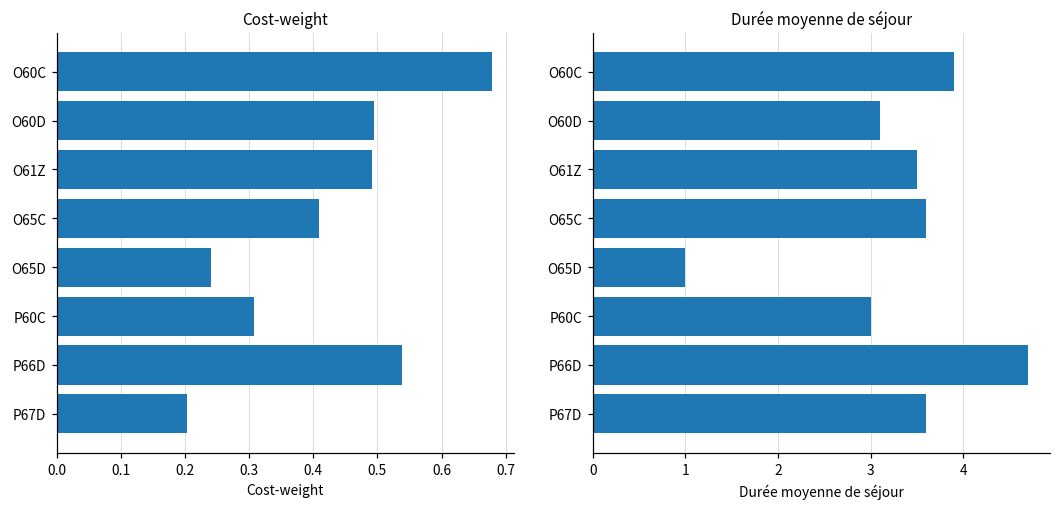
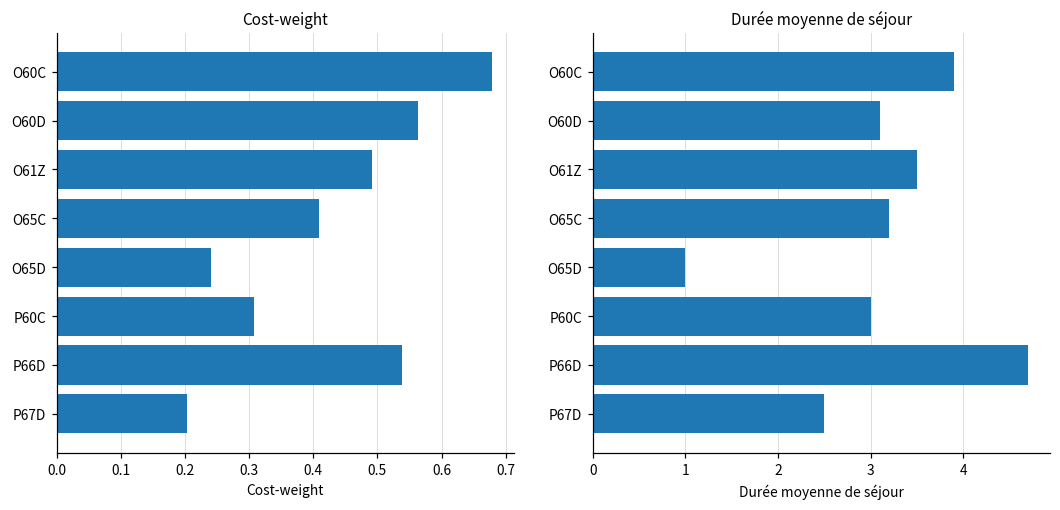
  {
    "Cost-weight": {
      "O60C": 0.68,
-     "O60D": 0.50,
+     "O60D": 0.56,
      "O61Z": 0.49,
      "O65C": 0.41,
      "O65D": 0.24,
      "P60C": 0.31,
      "P66D": 0.54,
      "P67D": 0.20
    },
    "Durée moyenne de séjour": {
      "O60C": 3.9,
      "O60D": 3.1,
      "O61Z": 3.5,
-     "O65C": 3.6,
+     "O65C": 3.2,
      "O65D": 1.0,
      "P60C": 3.0,
      "P66D": 4.7,
-     "P67D": 3.6
+     "P67D": 2.5
    }
  }
